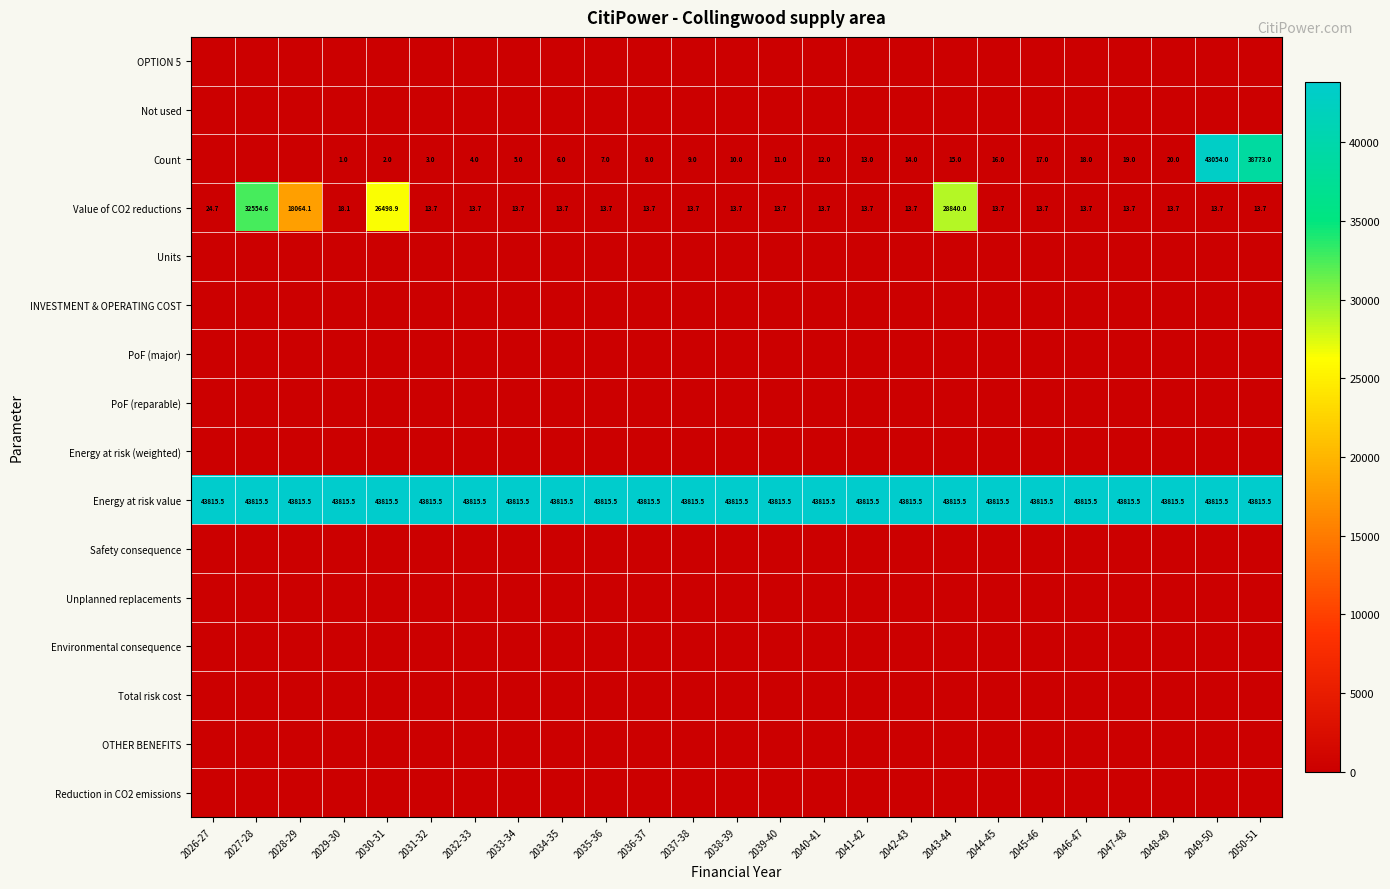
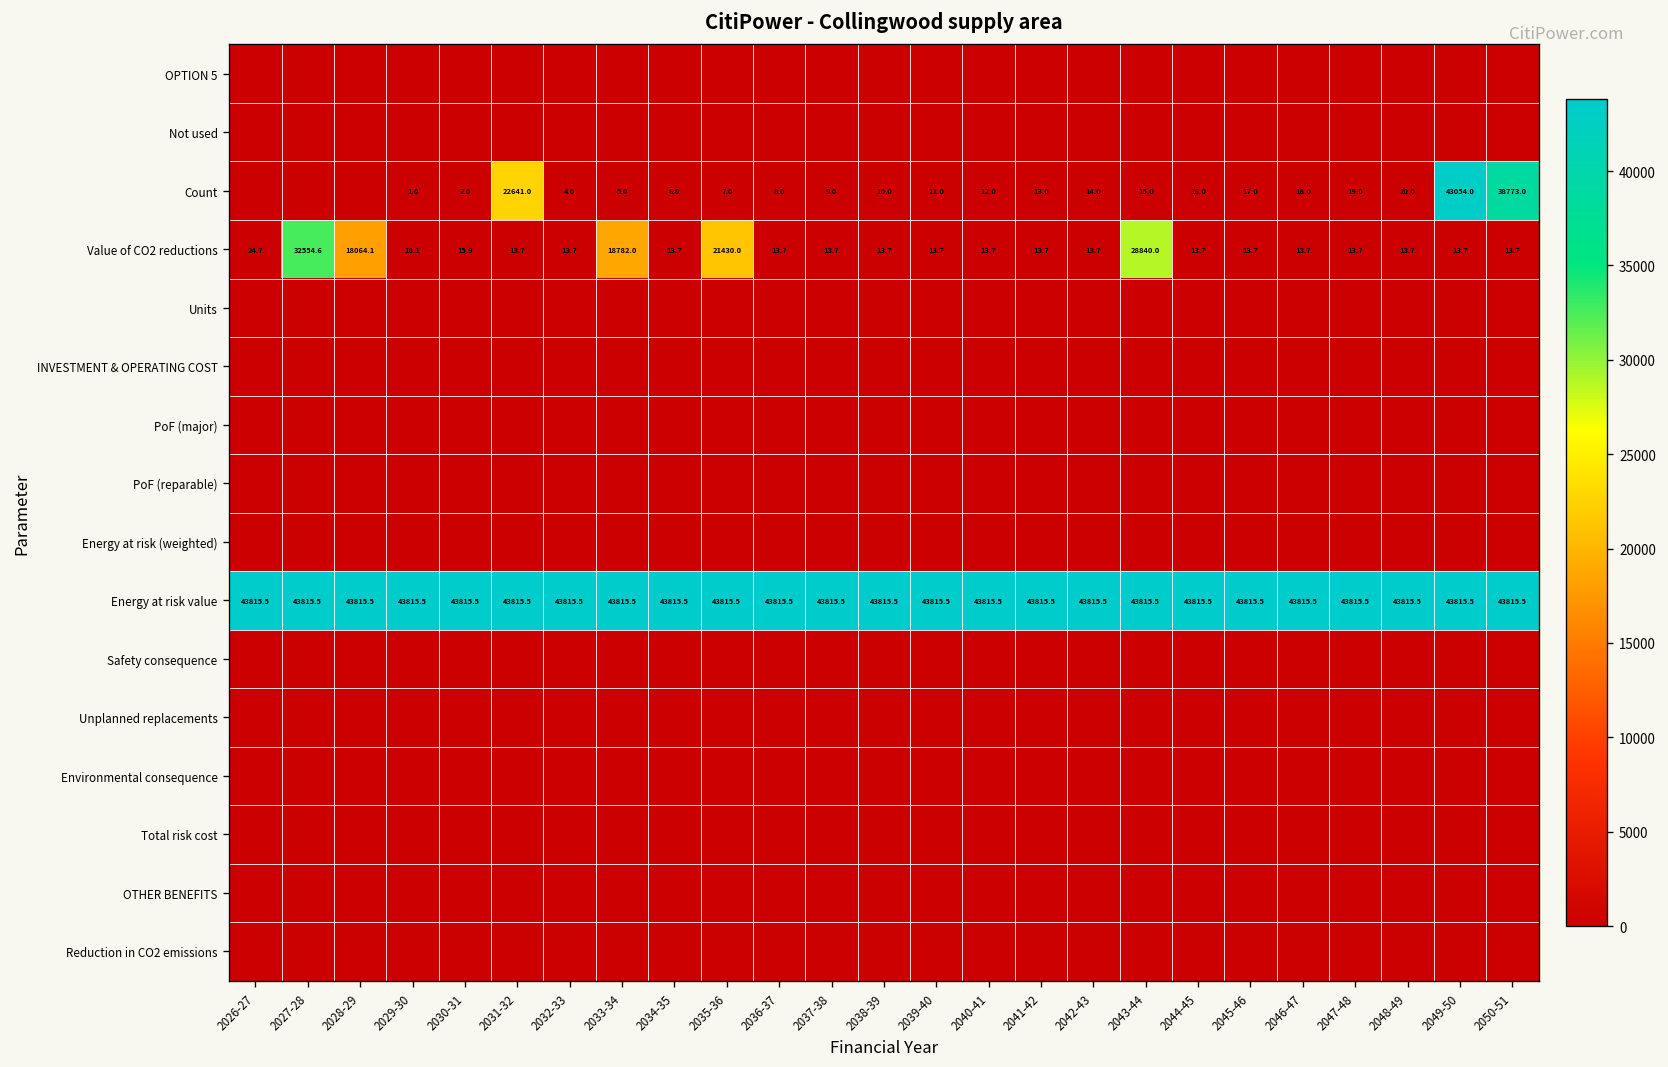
  {
    "Count": {
      "2029-30": 1.0,
      "2030-31": 2.0,
-     "2031-32": 3.0,
+     "2031-32": 22641.0,
      "2032-33": 4.0,
      "2033-34": 5.0,
      "2034-35": 6.0,
      "2035-36": 7.0,
      "2036-37": 8.0,
      "2037-38": 9.0,
      "2038-39": 10.0,
      "2039-40": 11.0,
      "2040-41": 12.0,
      "2041-42": 13.0,
      "2042-43": 14.0,
      "2043-44": 15.0,
      "2044-45": 16.0,
      "2045-46": 17.0,
      "2046-47": 18.0,
      "2047-48": 19.0,
      "2048-49": 20.0,
      "2049-50": 43054.0,
      "2050-51": 38773.0
    },
    "Value of CO2 reductions": {
      "2026-27": 24.7,
      "2027-28": 32554.6,
      "2028-29": 18064.1,
      "2029-30": 18.1,
-     "2030-31": 26498.9,
+     "2030-31": 15.9,
      "2031-32": 13.7,
      "2032-33": 13.7,
-     "2033-34": 13.7,
+     "2033-34": 18782.0,
      "2034-35": 13.7,
-     "2035-36": 13.7,
+     "2035-36": 21430.0,
      "2036-37": 13.7,
      "2037-38": 13.7,
      "2038-39": 13.7,
      "2039-40": 13.7,
      "2040-41": 13.7,
      "2041-42": 13.7,
      "2042-43": 13.7,
      "2043-44": 28840.0,
      "2044-45": 13.7,
      "2045-46": 13.7,
      "2046-47": 13.7,
      "2047-48": 13.7,
      "2048-49": 13.7,
      "2049-50": 13.7,
      "2050-51": 13.7
    },
    "Energy at risk value": {
      "2026-27": 43815.5,
      "2027-28": 43815.5,
      "2028-29": 43815.5,
      "2029-30": 43815.5,
      "2030-31": 43815.5,
      "2031-32": 43815.5,
      "2032-33": 43815.5,
      "2033-34": 43815.5,
      "2034-35": 43815.5,
      "2035-36": 43815.5,
      "2036-37": 43815.5,
      "2037-38": 43815.5,
      "2038-39": 43815.5,
      "2039-40": 43815.5,
      "2040-41": 43815.5,
      "2041-42": 43815.5,
      "2042-43": 43815.5,
      "2043-44": 43815.5,
      "2044-45": 43815.5,
      "2045-46": 43815.5,
      "2046-47": 43815.5,
      "2047-48": 43815.5,
      "2048-49": 43815.5,
      "2049-50": 43815.5,
      "2050-51": 43815.5
    }
  }
